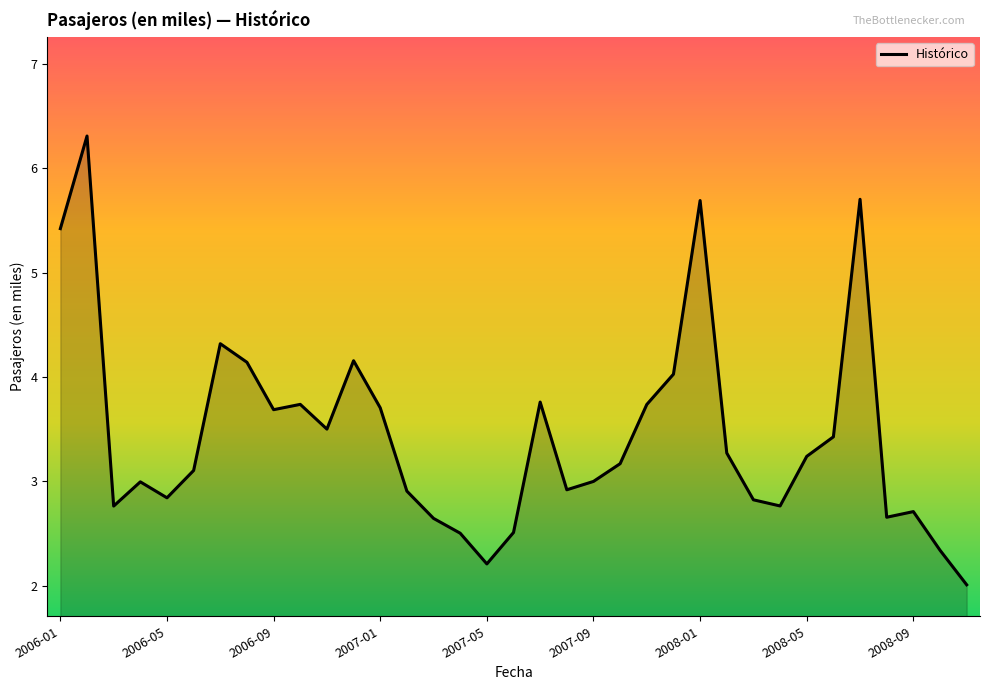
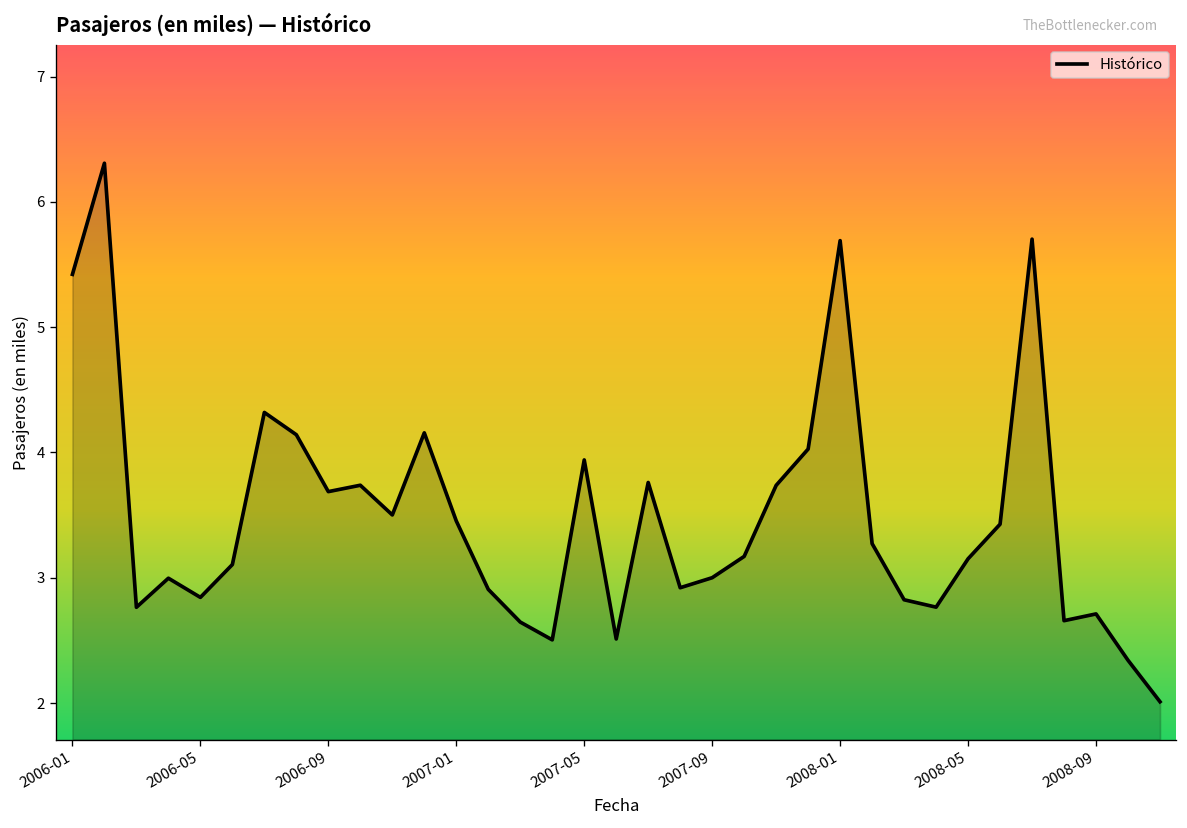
  {
    "2006-01": 5.42,
    "2006-05": 2.84,
    "2006-09": 3.69,
-   "2007-01": 3.71,
-   "2007-05": 2.21,
+   "2007-01": 3.45,
+   "2007-05": 3.94,
    "2007-09": 3.00,
    "2008-01": 5.69,
-   "2008-05": 3.24,
+   "2008-05": 3.15,
    "2008-09": 2.71
  }
